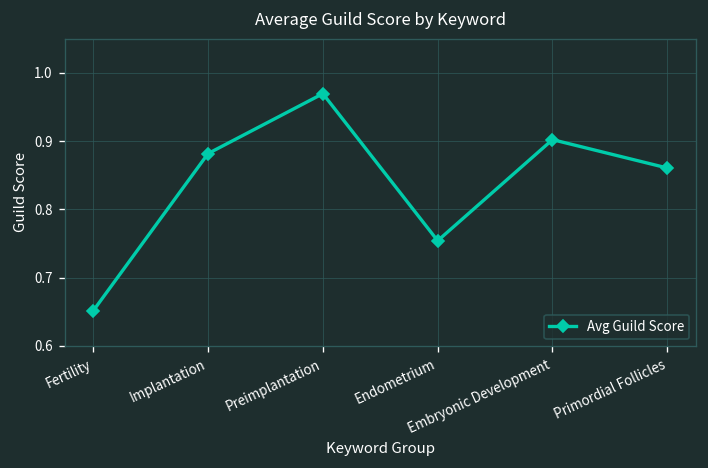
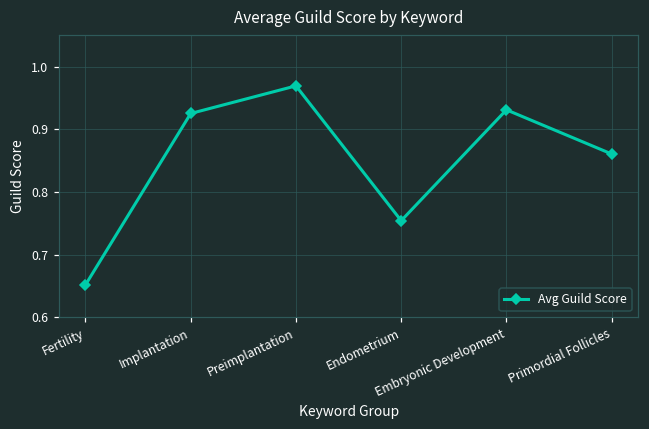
  {
    "Fertility": 0.65,
-   "Implantation": 0.88,
+   "Implantation": 0.93,
    "Preimplantation": 0.97,
    "Endometrium": 0.75,
-   "Embryonic Development": 0.90,
+   "Embryonic Development": 0.93,
    "Primordial Follicles": 0.86
  }
